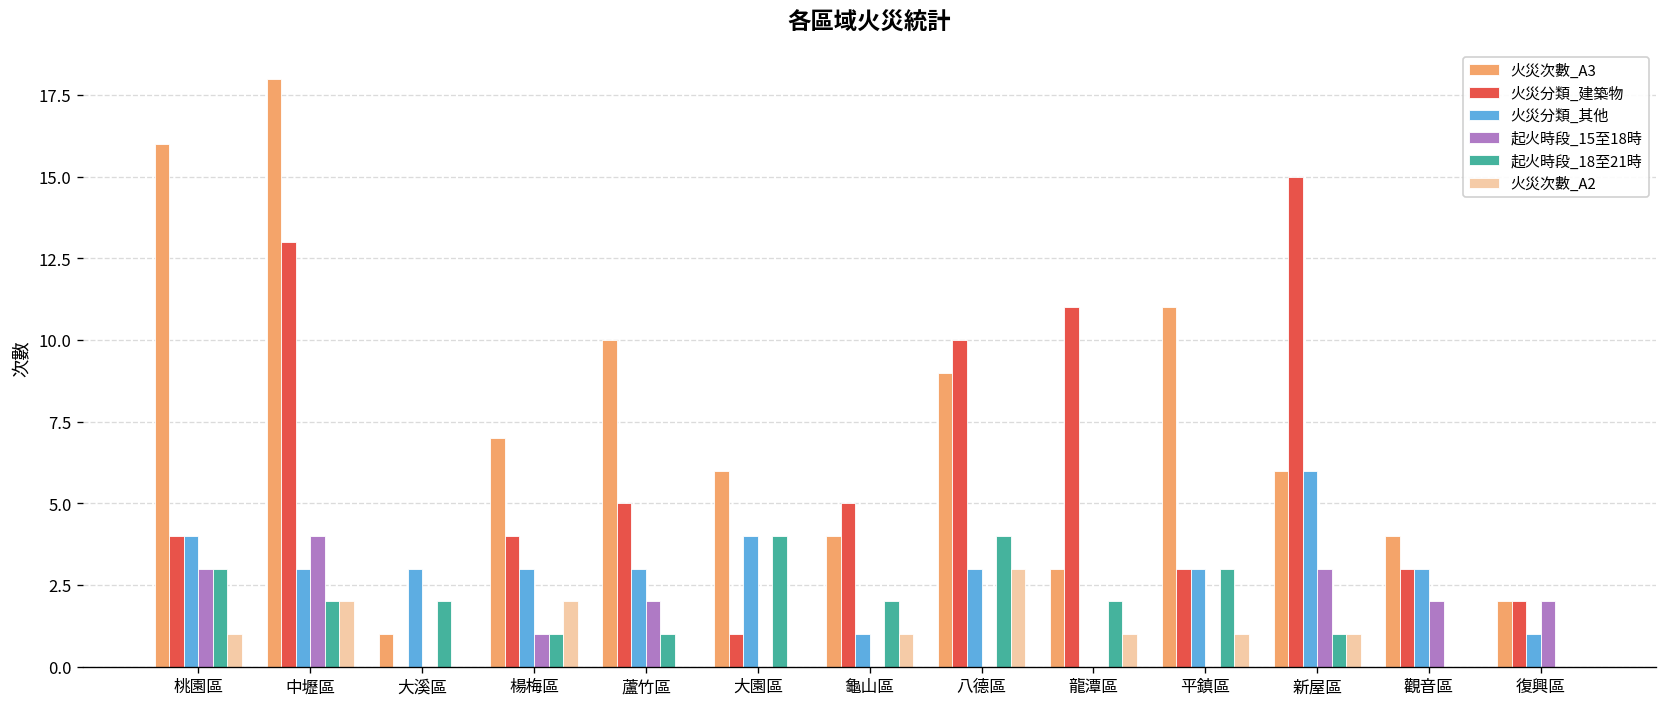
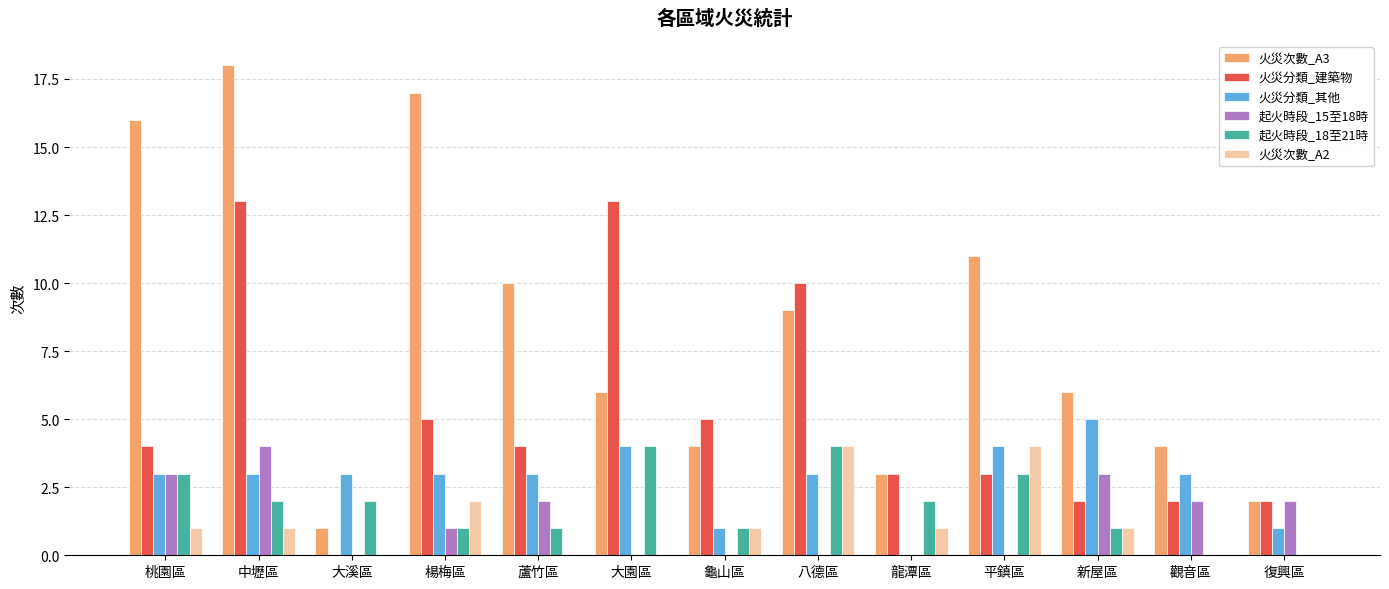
  {
    "火災次數_A3": {
      "桃園區": 16,
      "中壢區": 18,
      "大溪區": 1,
-     "楊梅區": 7,
+     "楊梅區": 17,
      "蘆竹區": 10,
      "大園區": 6,
      "龜山區": 4,
      "八德區": 9,
      "龍潭區": 3,
      "平鎮區": 11,
      "新屋區": 6,
      "觀音區": 4,
      "復興區": 2
    },
    "火災分類_建築物": {
      "桃園區": 4,
      "中壢區": 13,
      "大溪區": 0,
-     "楊梅區": 4,
-     "蘆竹區": 5,
-     "大園區": 1,
+     "楊梅區": 5,
+     "蘆竹區": 4,
+     "大園區": 13,
      "龜山區": 5,
      "八德區": 10,
-     "龍潭區": 11,
+     "龍潭區": 3,
      "平鎮區": 3,
-     "新屋區": 15,
-     "觀音區": 3,
+     "新屋區": 2,
+     "觀音區": 2,
      "復興區": 2
    },
    "火災分類_其他": {
-     "桃園區": 4,
+     "桃園區": 3,
      "中壢區": 3,
      "大溪區": 3,
      "楊梅區": 3,
      "蘆竹區": 3,
      "大園區": 4,
      "龜山區": 1,
      "八德區": 3,
      "龍潭區": 0,
-     "平鎮區": 3,
-     "新屋區": 6,
+     "平鎮區": 4,
+     "新屋區": 5,
      "觀音區": 3,
      "復興區": 1
    },
    "起火時段_15至18時": {
      "桃園區": 3,
      "中壢區": 4,
      "大溪區": 0,
      "楊梅區": 1,
      "蘆竹區": 2,
      "大園區": 0,
      "龜山區": 0,
      "八德區": 0,
      "龍潭區": 0,
      "平鎮區": 0,
      "新屋區": 3,
      "觀音區": 2,
      "復興區": 2
    },
    "起火時段_18至21時": {
      "桃園區": 3,
      "中壢區": 2,
      "大溪區": 2,
      "楊梅區": 1,
      "蘆竹區": 1,
      "大園區": 4,
-     "龜山區": 2,
+     "龜山區": 1,
      "八德區": 4,
      "龍潭區": 2,
      "平鎮區": 3,
      "新屋區": 1,
      "觀音區": 0,
      "復興區": 0
    },
    "火災次數_A2": {
      "桃園區": 1,
-     "中壢區": 2,
+     "中壢區": 1,
      "大溪區": 0,
      "楊梅區": 2,
      "蘆竹區": 0,
      "大園區": 0,
      "龜山區": 1,
-     "八德區": 3,
+     "八德區": 4,
      "龍潭區": 1,
-     "平鎮區": 1,
+     "平鎮區": 4,
      "新屋區": 1,
      "觀音區": 0,
      "復興區": 0
    }
  }
